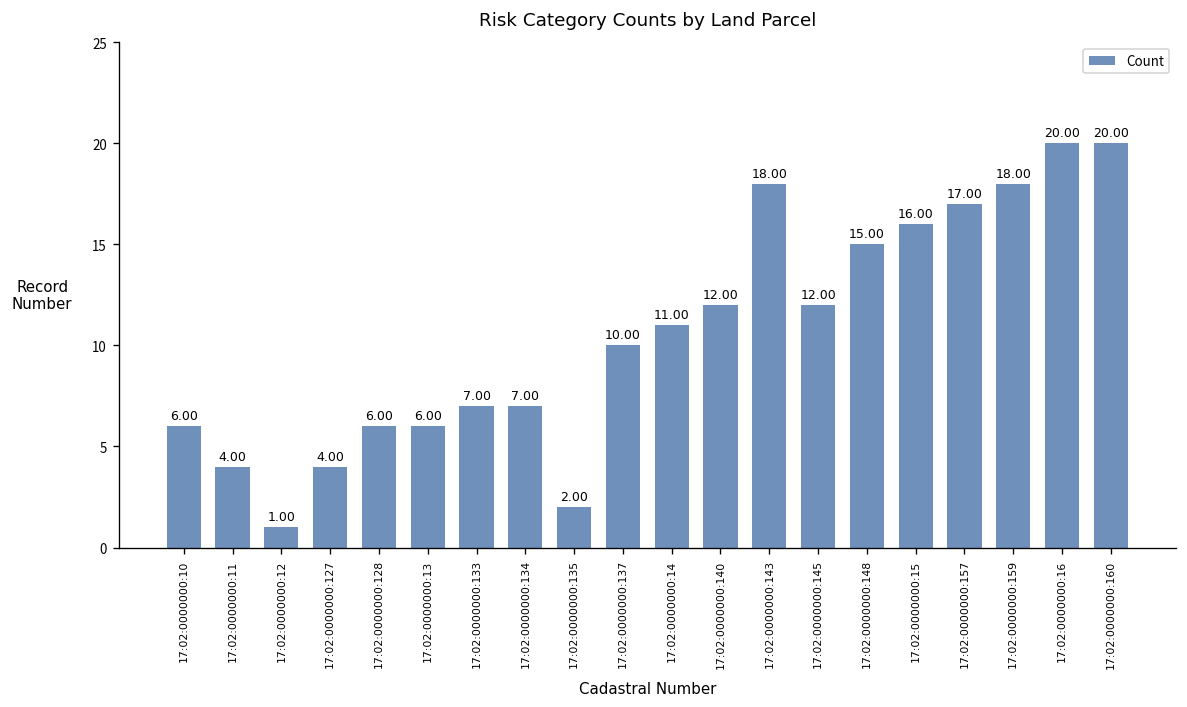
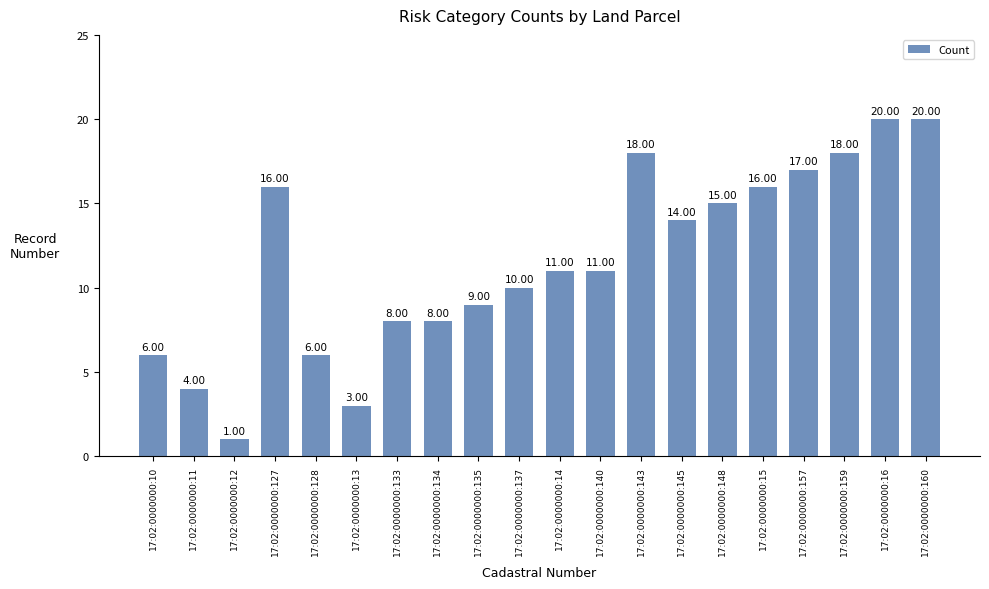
  {
    "17:02:0000000:10": 6.00,
    "17:02:0000000:11": 4.00,
    "17:02:0000000:12": 1.00,
-   "17:02:0000000:127": 4.00,
+   "17:02:0000000:127": 16.00,
    "17:02:0000000:128": 6.00,
-   "17:02:0000000:13": 6.00,
-   "17:02:0000000:133": 7.00,
-   "17:02:0000000:134": 7.00,
-   "17:02:0000000:135": 2.00,
+   "17:02:0000000:13": 3.00,
+   "17:02:0000000:133": 8.00,
+   "17:02:0000000:134": 8.00,
+   "17:02:0000000:135": 9.00,
    "17:02:0000000:137": 10.00,
    "17:02:0000000:14": 11.00,
-   "17:02:0000000:140": 12.00,
+   "17:02:0000000:140": 11.00,
    "17:02:0000000:143": 18.00,
-   "17:02:0000000:145": 12.00,
+   "17:02:0000000:145": 14.00,
    "17:02:0000000:148": 15.00,
    "17:02:0000000:15": 16.00,
    "17:02:0000000:157": 17.00,
    "17:02:0000000:159": 18.00,
    "17:02:0000000:16": 20.00,
    "17:02:0000000:160": 20.00
  }
